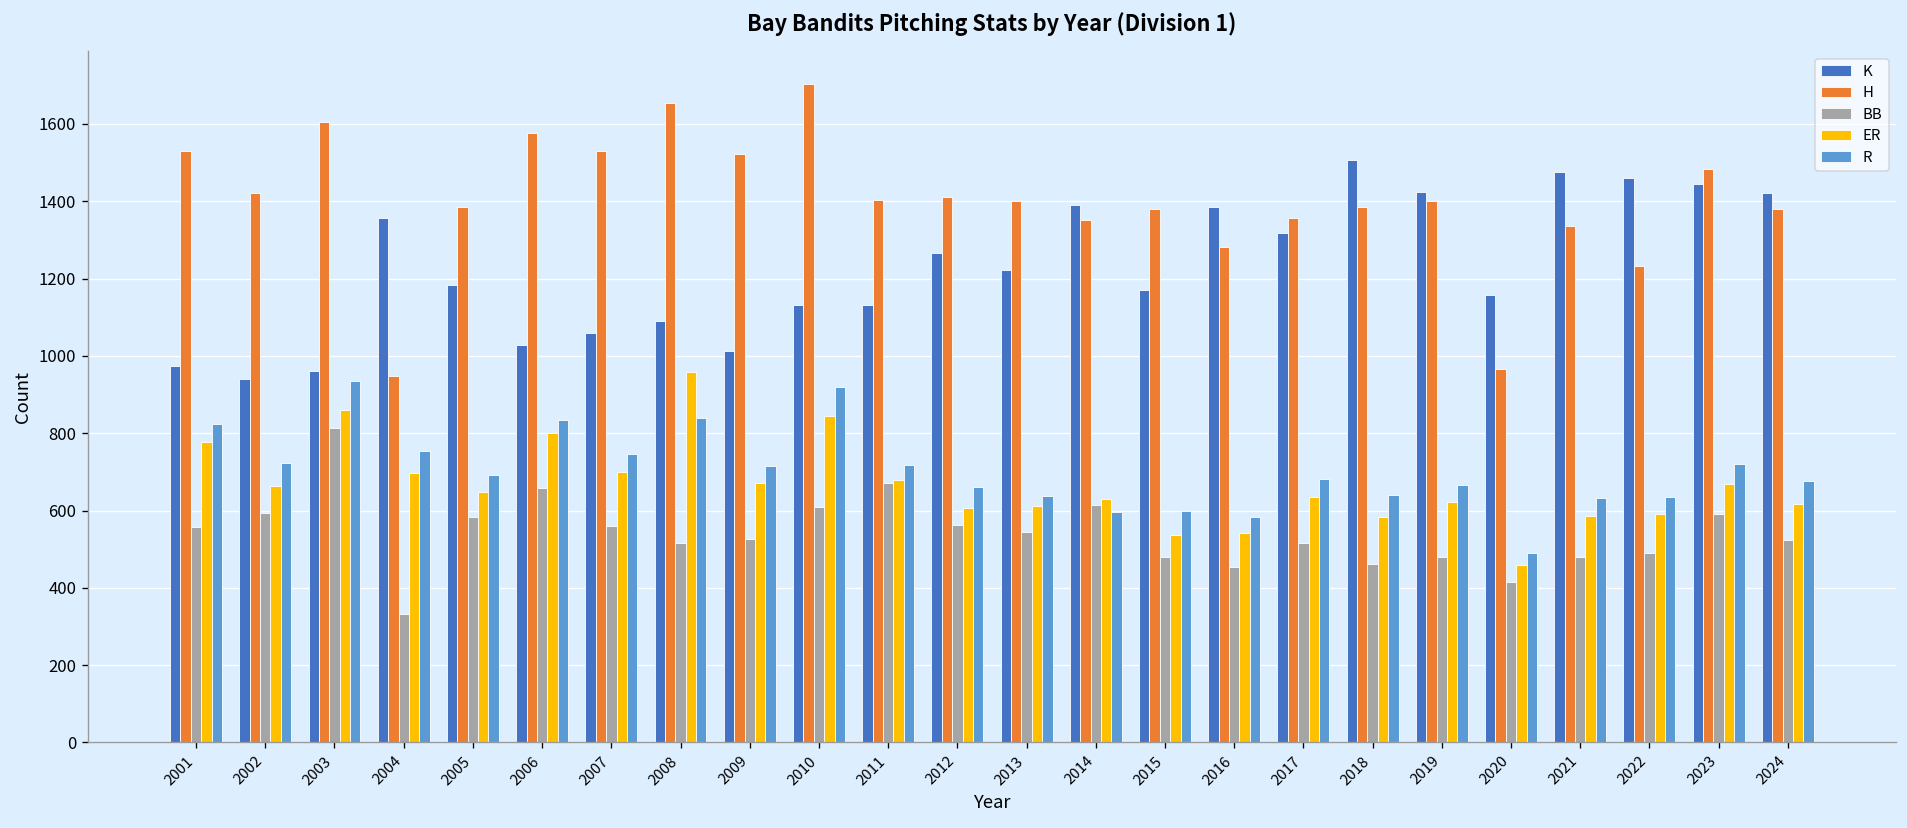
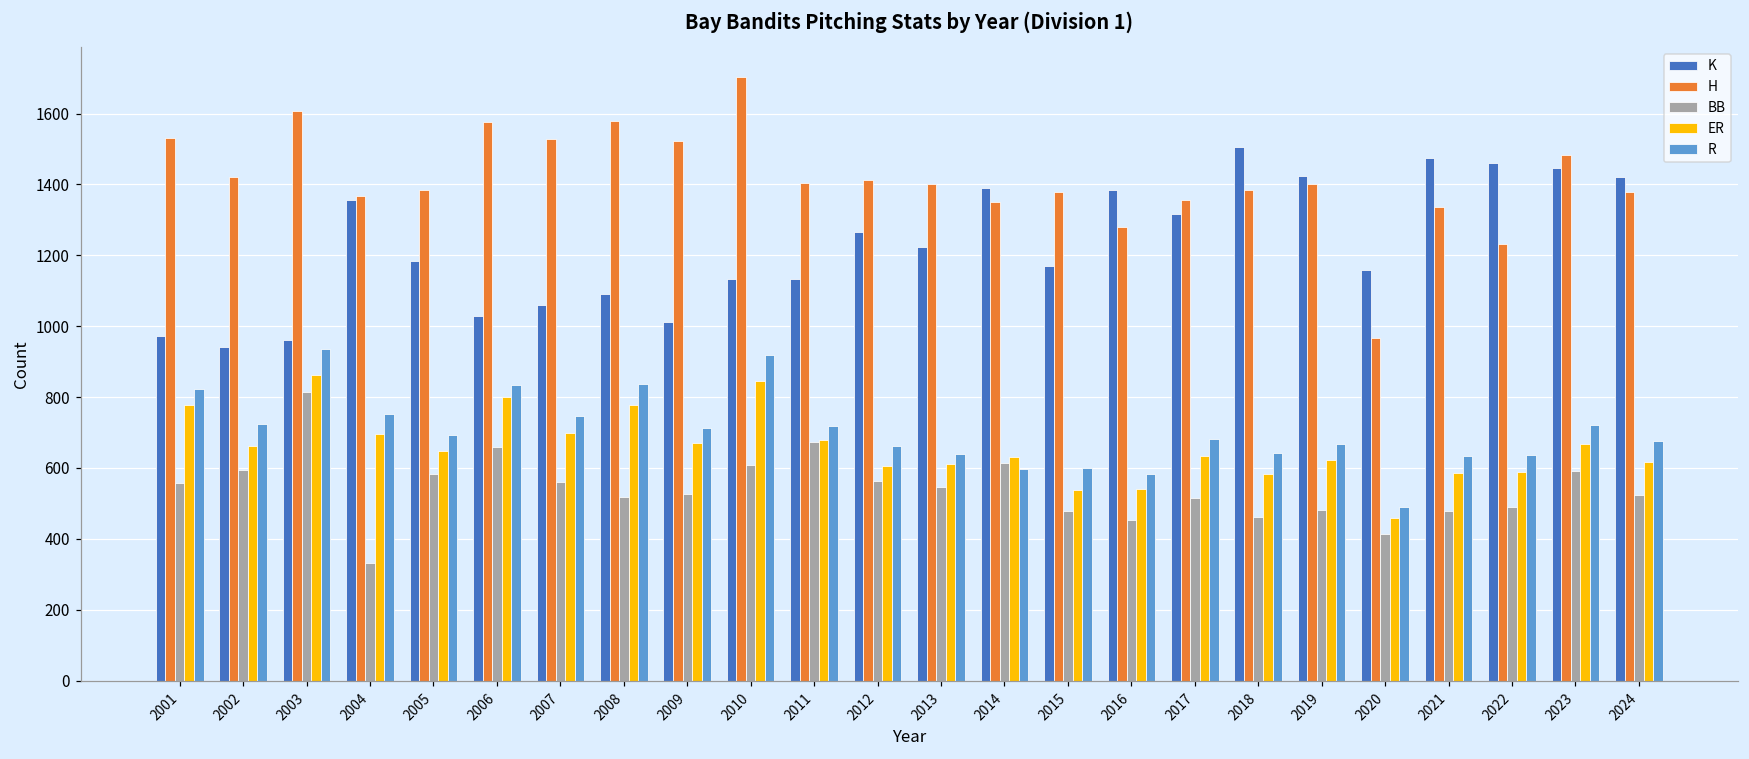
  {
    "H": {
      "2001": 1530,
      "2002": 1420,
      "2003": 1610,
-     "2004": 950,
+     "2004": 1370,
      "2005": 1390,
      "2006": 1580,
      "2007": 1530,
-     "2008": 1650,
+     "2008": 1580,
      "2009": 1520,
      "2010": 1700,
      "2011": 1400,
      "2012": 1410,
      "2013": 1400,
      "2014": 1350,
      "2015": 1380,
      "2016": 1280,
      "2017": 1360,
      "2018": 1380,
      "2019": 1400,
      "2020": 970,
      "2021": 1340,
      "2022": 1230,
      "2023": 1480,
      "2024": 1380
    },
    "BB": {
      "2001": 560,
      "2002": 590,
      "2003": 810,
      "2004": 330,
      "2005": 580,
      "2006": 660,
      "2007": 560,
      "2008": 520,
      "2009": 530,
      "2010": 610,
      "2011": 670,
      "2012": 560,
      "2013": 550,
      "2014": 610,
      "2015": 480,
      "2016": 450,
      "2017": 520,
      "2018": 460,
      "2019": 480,
      "2020": 420,
      "2021": 480,
      "2022": 490,
      "2023": 590,
      "2024": 530
    },
    "ER": {
      "2001": 780,
      "2002": 660,
      "2003": 860,
      "2004": 700,
      "2005": 650,
      "2006": 800,
      "2007": 700,
-     "2008": 960,
+     "2008": 780,
      "2009": 670,
      "2010": 850,
      "2011": 680,
      "2012": 610,
      "2013": 610,
      "2014": 630,
      "2015": 540,
      "2016": 540,
      "2017": 640,
      "2018": 580,
      "2019": 620,
      "2020": 460,
      "2021": 590,
      "2022": 590,
      "2023": 670,
      "2024": 620
    }
  }
